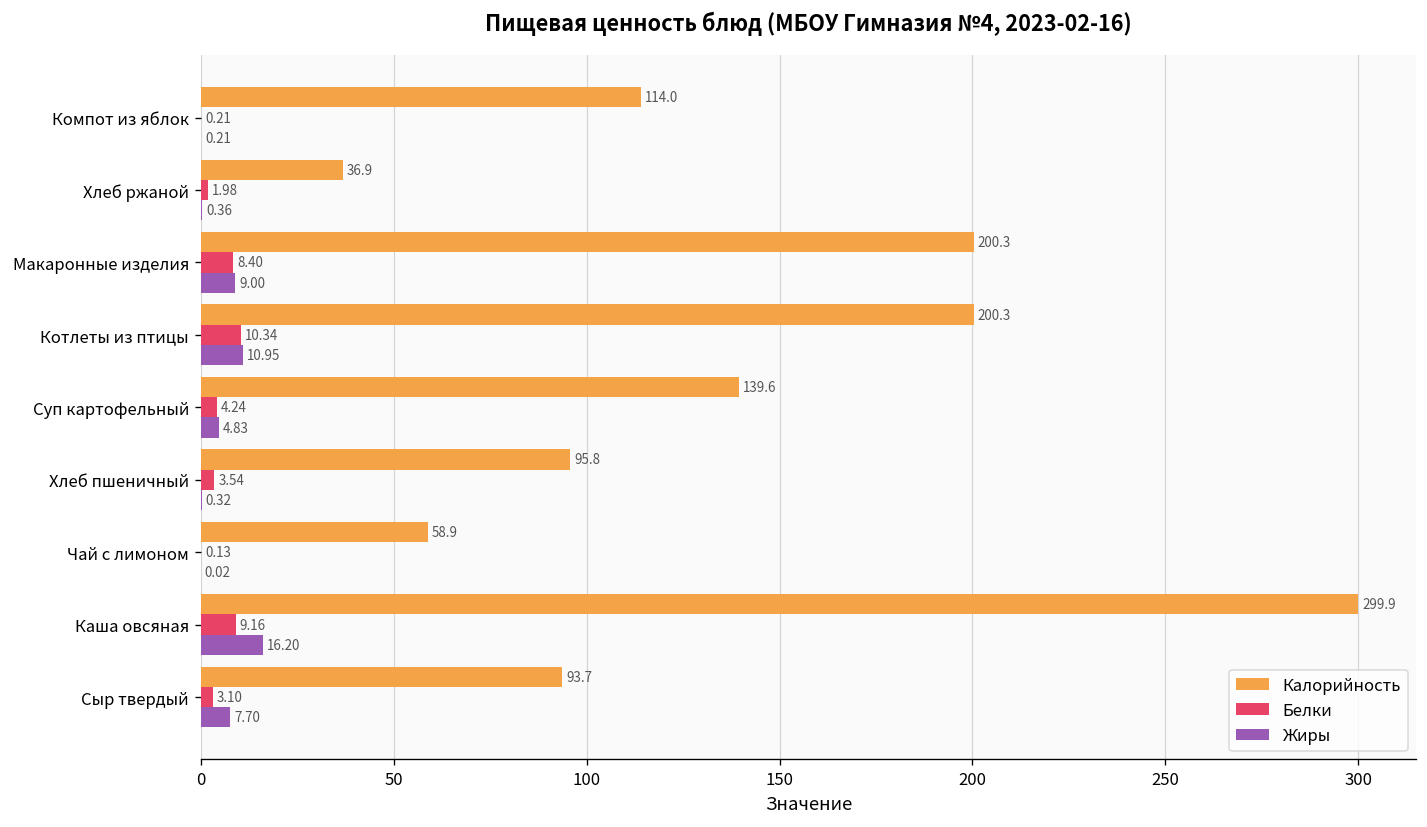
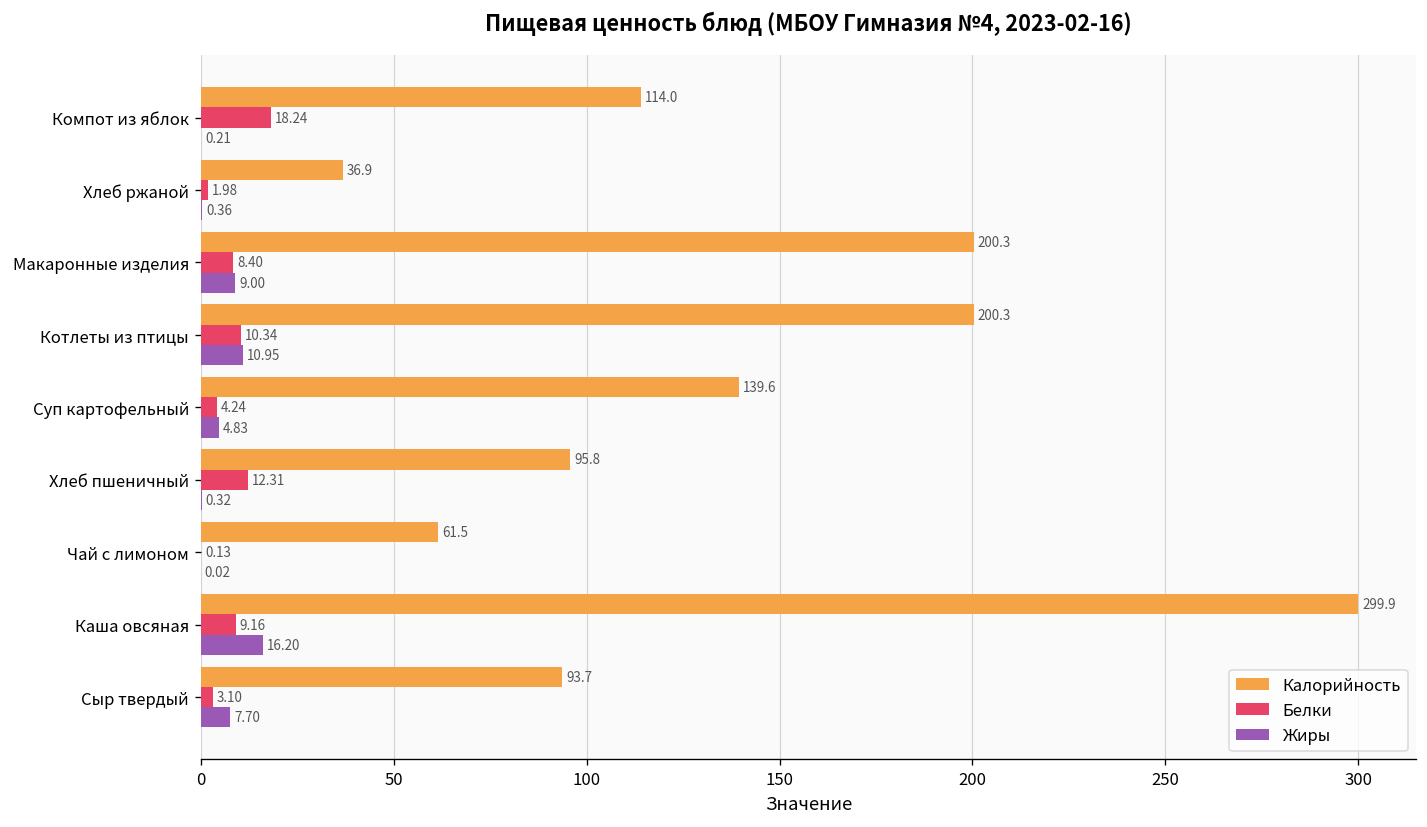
  {
    "Калорийность": {
      "Компот из яблок": 114.0,
      "Хлеб ржаной": 36.9,
      "Макаронные изделия": 200.3,
      "Котлеты из птицы": 200.3,
      "Суп картофельный": 139.6,
      "Хлеб пшеничный": 95.8,
-     "Чай с лимоном": 58.9,
+     "Чай с лимоном": 61.5,
      "Каша овсяная": 299.9,
      "Сыр твердый": 93.7
    },
    "Белки": {
-     "Компот из яблок": 0.21,
+     "Компот из яблок": 18.24,
      "Хлеб ржаной": 1.98,
      "Макаронные изделия": 8.40,
      "Котлеты из птицы": 10.34,
      "Суп картофельный": 4.24,
-     "Хлеб пшеничный": 3.54,
+     "Хлеб пшеничный": 12.31,
      "Чай с лимоном": 0.13,
      "Каша овсяная": 9.16,
      "Сыр твердый": 3.10
    },
    "Жиры": {
      "Компот из яблок": 0.21,
      "Хлеб ржаной": 0.36,
      "Макаронные изделия": 9.00,
      "Котлеты из птицы": 10.95,
      "Суп картофельный": 4.83,
      "Хлеб пшеничный": 0.32,
      "Чай с лимоном": 0.02,
      "Каша овсяная": 16.20,
      "Сыр твердый": 7.70
    }
  }
